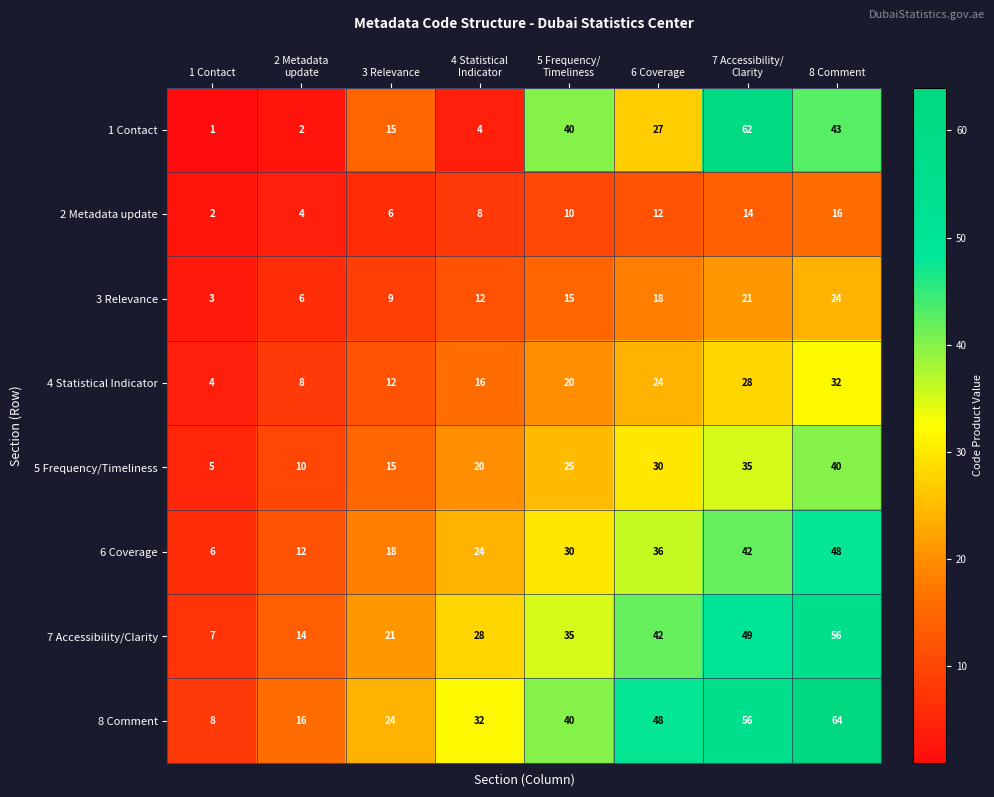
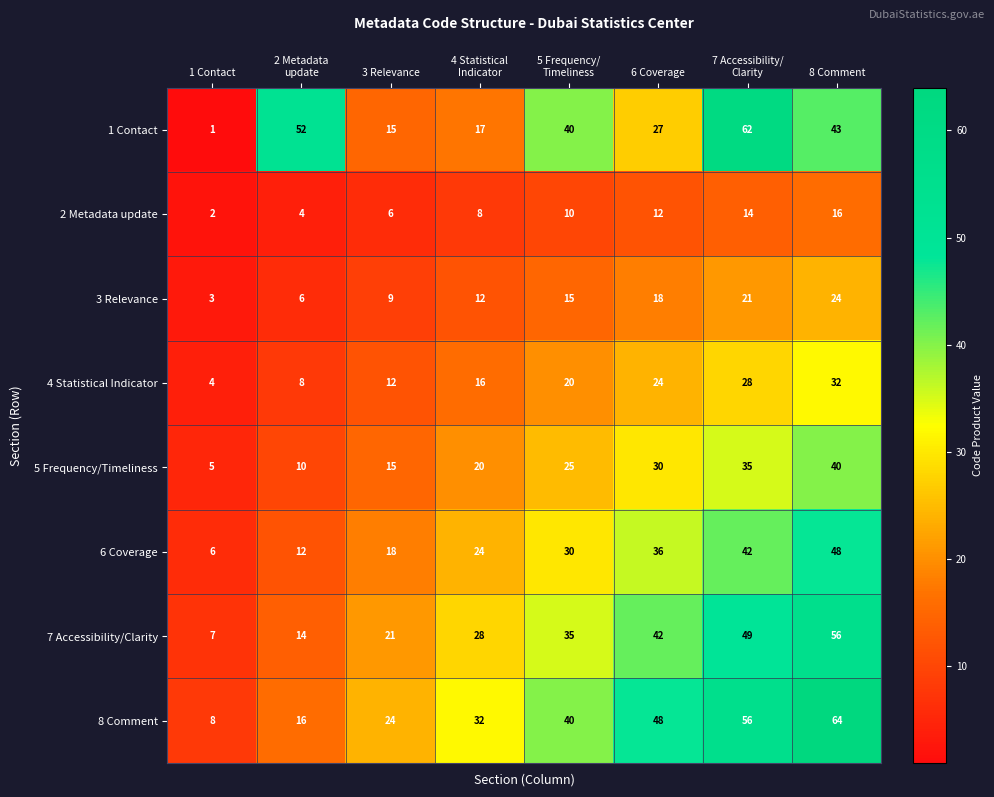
  {
    "1 Contact": {
      "1 Contact": 1,
-     "2 Metadata update": 2,
+     "2 Metadata update": 52,
      "3 Relevance": 15,
-     "4 Statistical Indicator": 4,
+     "4 Statistical Indicator": 17,
      "5 Frequency/ Timeliness": 40,
      "6 Coverage": 27,
      "7 Accessibility/ Clarity": 62,
      "8 Comment": 43
    },
    "2 Metadata update": {
      "1 Contact": 2,
      "2 Metadata update": 4,
      "3 Relevance": 6,
      "4 Statistical Indicator": 8,
      "5 Frequency/ Timeliness": 10,
      "6 Coverage": 12,
      "7 Accessibility/ Clarity": 14,
      "8 Comment": 16
    },
    "3 Relevance": {
      "1 Contact": 3,
      "2 Metadata update": 6,
      "3 Relevance": 9,
      "4 Statistical Indicator": 12,
      "5 Frequency/ Timeliness": 15,
      "6 Coverage": 18,
      "7 Accessibility/ Clarity": 21,
      "8 Comment": 24
    },
    "4 Statistical Indicator": {
      "1 Contact": 4,
      "2 Metadata update": 8,
      "3 Relevance": 12,
      "4 Statistical Indicator": 16,
      "5 Frequency/ Timeliness": 20,
      "6 Coverage": 24,
      "7 Accessibility/ Clarity": 28,
      "8 Comment": 32
    },
    "5 Frequency/Timeliness": {
      "1 Contact": 5,
      "2 Metadata update": 10,
      "3 Relevance": 15,
      "4 Statistical Indicator": 20,
      "5 Frequency/ Timeliness": 25,
      "6 Coverage": 30,
      "7 Accessibility/ Clarity": 35,
      "8 Comment": 40
    },
    "6 Coverage": {
      "1 Contact": 6,
      "2 Metadata update": 12,
      "3 Relevance": 18,
      "4 Statistical Indicator": 24,
      "5 Frequency/ Timeliness": 30,
      "6 Coverage": 36,
      "7 Accessibility/ Clarity": 42,
      "8 Comment": 48
    },
    "7 Accessibility/Clarity": {
      "1 Contact": 7,
      "2 Metadata update": 14,
      "3 Relevance": 21,
      "4 Statistical Indicator": 28,
      "5 Frequency/ Timeliness": 35,
      "6 Coverage": 42,
      "7 Accessibility/ Clarity": 49,
      "8 Comment": 56
    },
    "8 Comment": {
      "1 Contact": 8,
      "2 Metadata update": 16,
      "3 Relevance": 24,
      "4 Statistical Indicator": 32,
      "5 Frequency/ Timeliness": 40,
      "6 Coverage": 48,
      "7 Accessibility/ Clarity": 56,
      "8 Comment": 64
    }
  }
